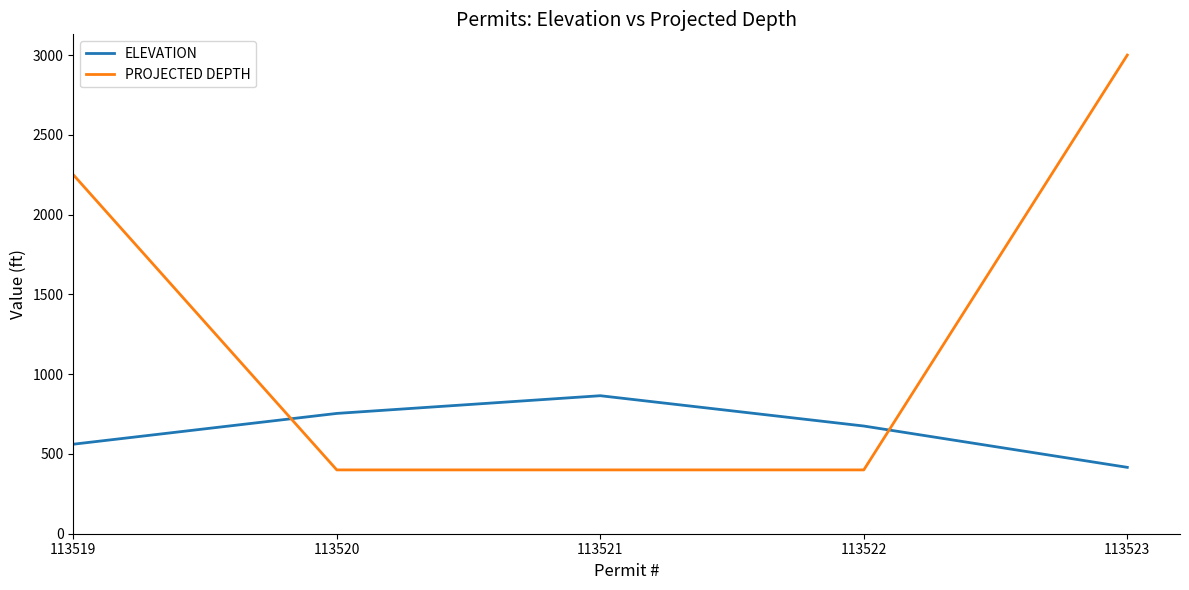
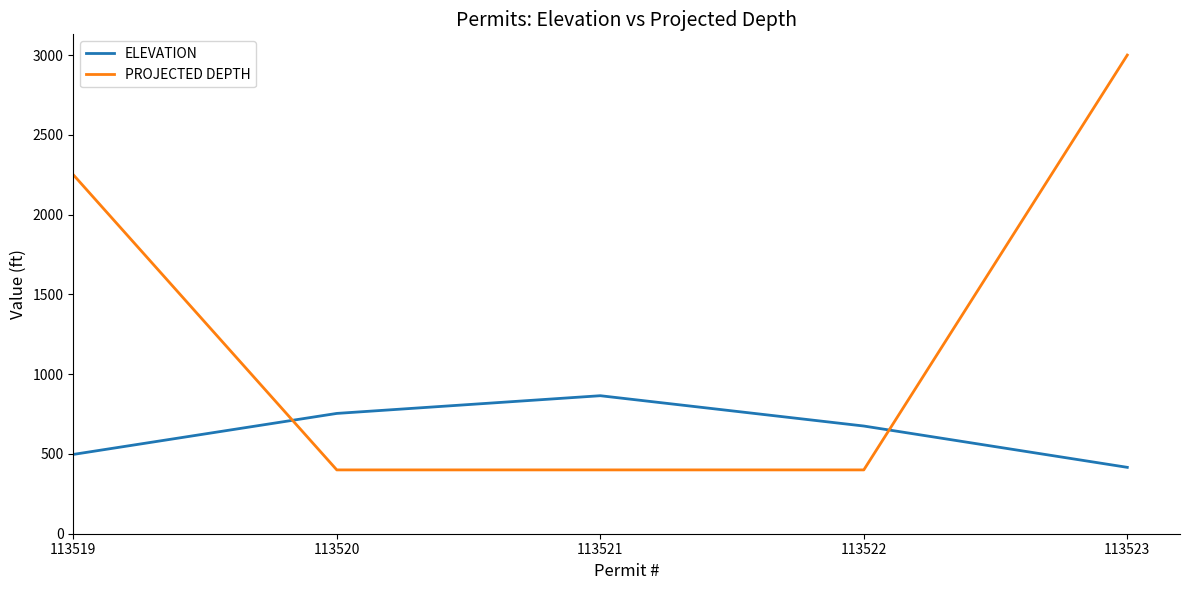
  {
    "ELEVATION": {
-     "113519": 560,
+     "113519": 500,
      "113520": 750,
      "113521": 870,
      "113522": 680,
      "113523": 420
    },
    "PROJECTED DEPTH": {
      "113519": 2250,
      "113520": 400,
      "113521": 400,
      "113522": 400,
      "113523": 3000
    }
  }
